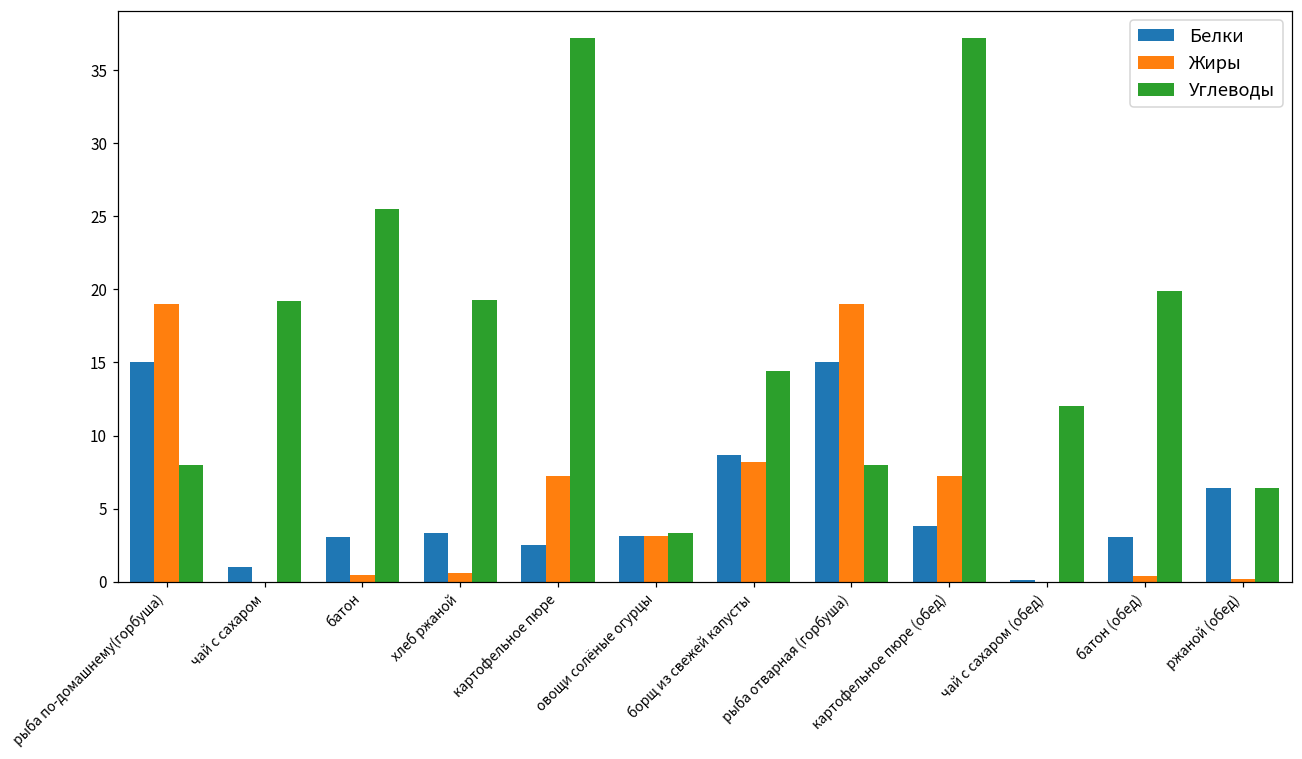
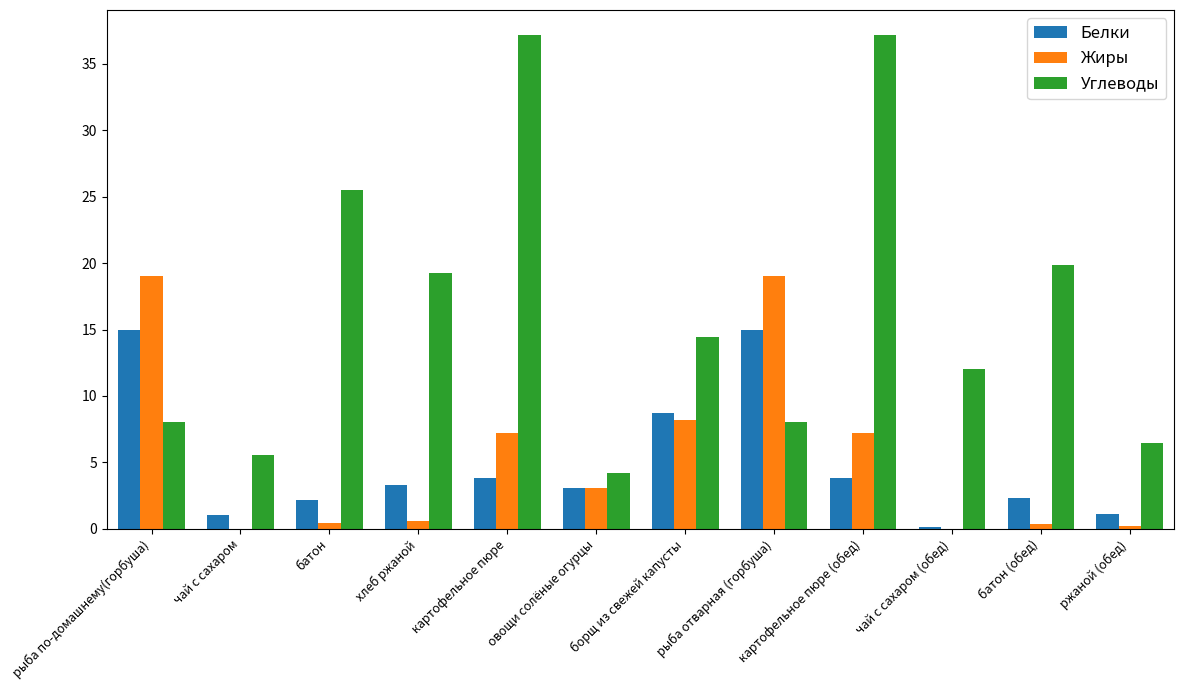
  {
    "Белки": {
      "рыба по-домашнему(горбуша)": 15.0,
      "чай с сахаром": 1.0,
-     "батон": 3.0,
+     "батон": 2.2,
      "хлеб ржаной": 3.3,
-     "картофельное пюре": 2.5,
+     "картофельное пюре": 3.8,
      "овощи солёные огурцы": 3.1,
      "борщ из свежей капусты": 8.7,
      "рыба отварная (горбуша)": 15.0,
      "картофельное пюре (обед)": 3.8,
-     "батон (обед)": 3.0,
-     "ржаной (обед)": 6.4
+     "батон (обед)": 2.3,
+     "ржаной (обед)": 1.1
    },
    "Жиры": {
      "рыба по-домашнему(горбуша)": 19.0,
      "чай с сахаром": 0.0,
      "батон": 0.5,
      "хлеб ржаной": 0.6,
      "картофельное пюре": 7.2,
      "овощи солёные огурцы": 3.1,
      "борщ из свежей капусты": 8.2,
      "рыба отварная (горбуша)": 19.0,
      "картофельное пюре (обед)": 7.2,
      "чай с сахаром (обед)": 0.0,
      "батон (обед)": 0.4,
      "ржаной (обед)": 0.2
    },
    "Углеводы": {
      "рыба по-домашнему(горбуша)": 8.0,
-     "чай с сахаром": 19.2,
+     "чай с сахаром": 5.6,
      "батон": 25.5,
      "хлеб ржаной": 19.3,
      "картофельное пюре": 37.2,
-     "овощи солёные огурцы": 3.3,
+     "овощи солёные огурцы": 4.2,
      "борщ из свежей капусты": 14.4,
      "рыба отварная (горбуша)": 8.0,
      "картофельное пюре (обед)": 37.2,
      "чай с сахаром (обед)": 12.0,
      "батон (обед)": 19.9,
      "ржаной (обед)": 6.4
    }
  }
